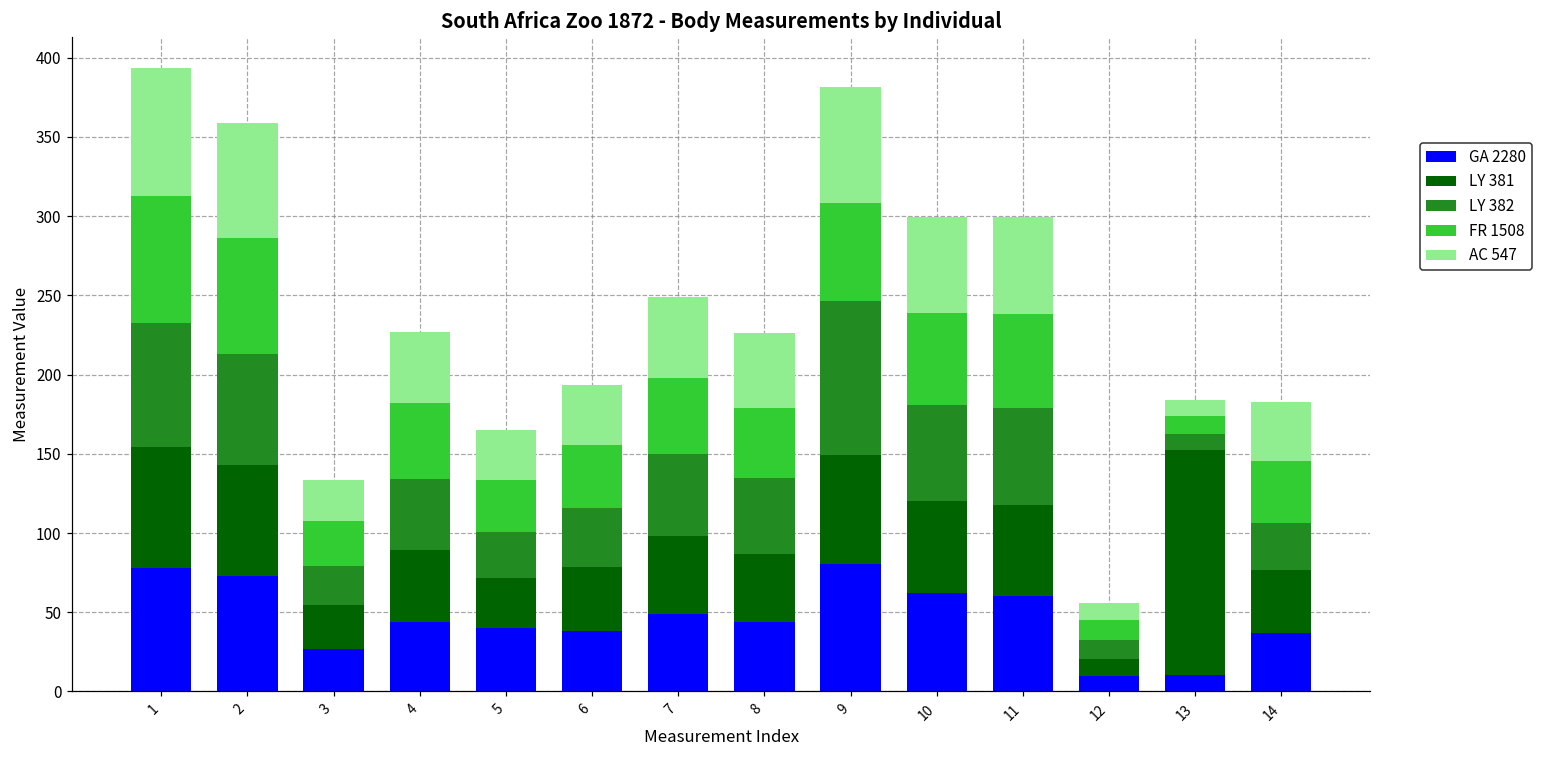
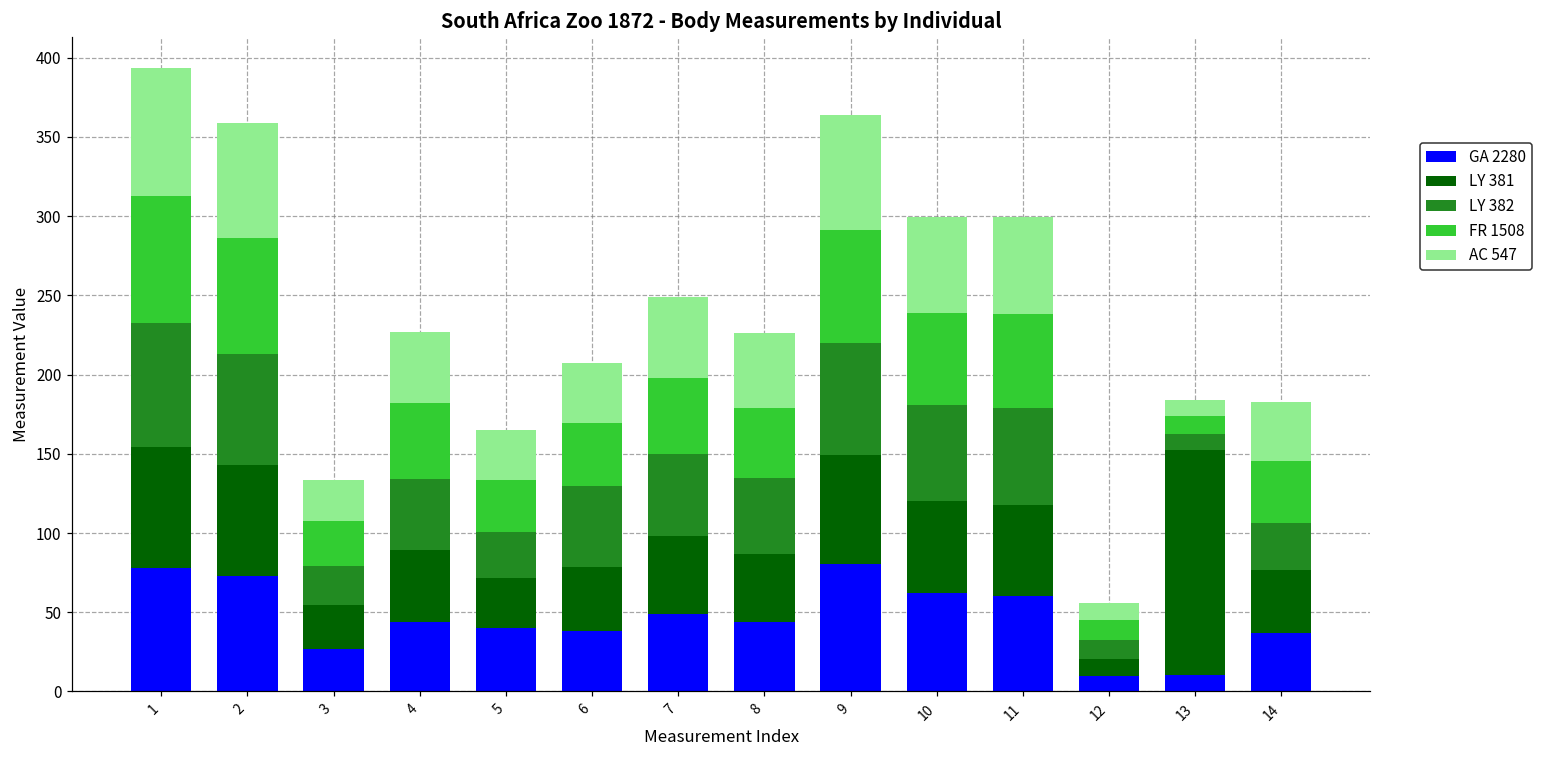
  {
    "GA 2280": {
      "1": 78,
      "2": 73,
      "3": 27,
      "4": 44,
      "5": 40,
      "6": 38,
      "7": 49,
      "8": 44,
      "9": 81,
      "10": 62,
      "11": 61,
      "12": 10,
      "13": 11,
      "14": 37
    },
    "LY 381": {
      "1": 77,
      "2": 70,
      "3": 28,
      "4": 45,
      "5": 32,
      "6": 41,
      "7": 49,
      "8": 43,
      "9": 69,
      "10": 59,
      "11": 57,
      "12": 11,
      "13": 142,
      "14": 40
    },
    "LY 382": {
      "1": 78,
      "2": 70,
      "3": 25,
      "4": 45,
      "5": 29,
-     "6": 37,
+     "6": 51,
      "7": 52,
      "8": 48,
-     "9": 97,
+     "9": 71,
      "10": 61,
      "11": 62,
      "12": 12,
      "13": 10,
      "14": 30
    },
    "FR 1508": {
      "1": 80,
      "2": 73,
      "3": 28,
      "4": 48,
      "5": 33,
      "6": 40,
      "7": 48,
      "8": 44,
-     "9": 62,
+     "9": 71,
      "10": 58,
      "11": 59,
      "12": 13,
      "13": 12,
      "14": 39
    },
    "AC 547": {
      "1": 81,
      "2": 73,
      "3": 26,
      "4": 45,
      "5": 32,
      "6": 38,
      "7": 51,
      "8": 47,
      "9": 73,
      "10": 61,
      "11": 62,
      "12": 11,
      "13": 10,
      "14": 37
    }
  }
